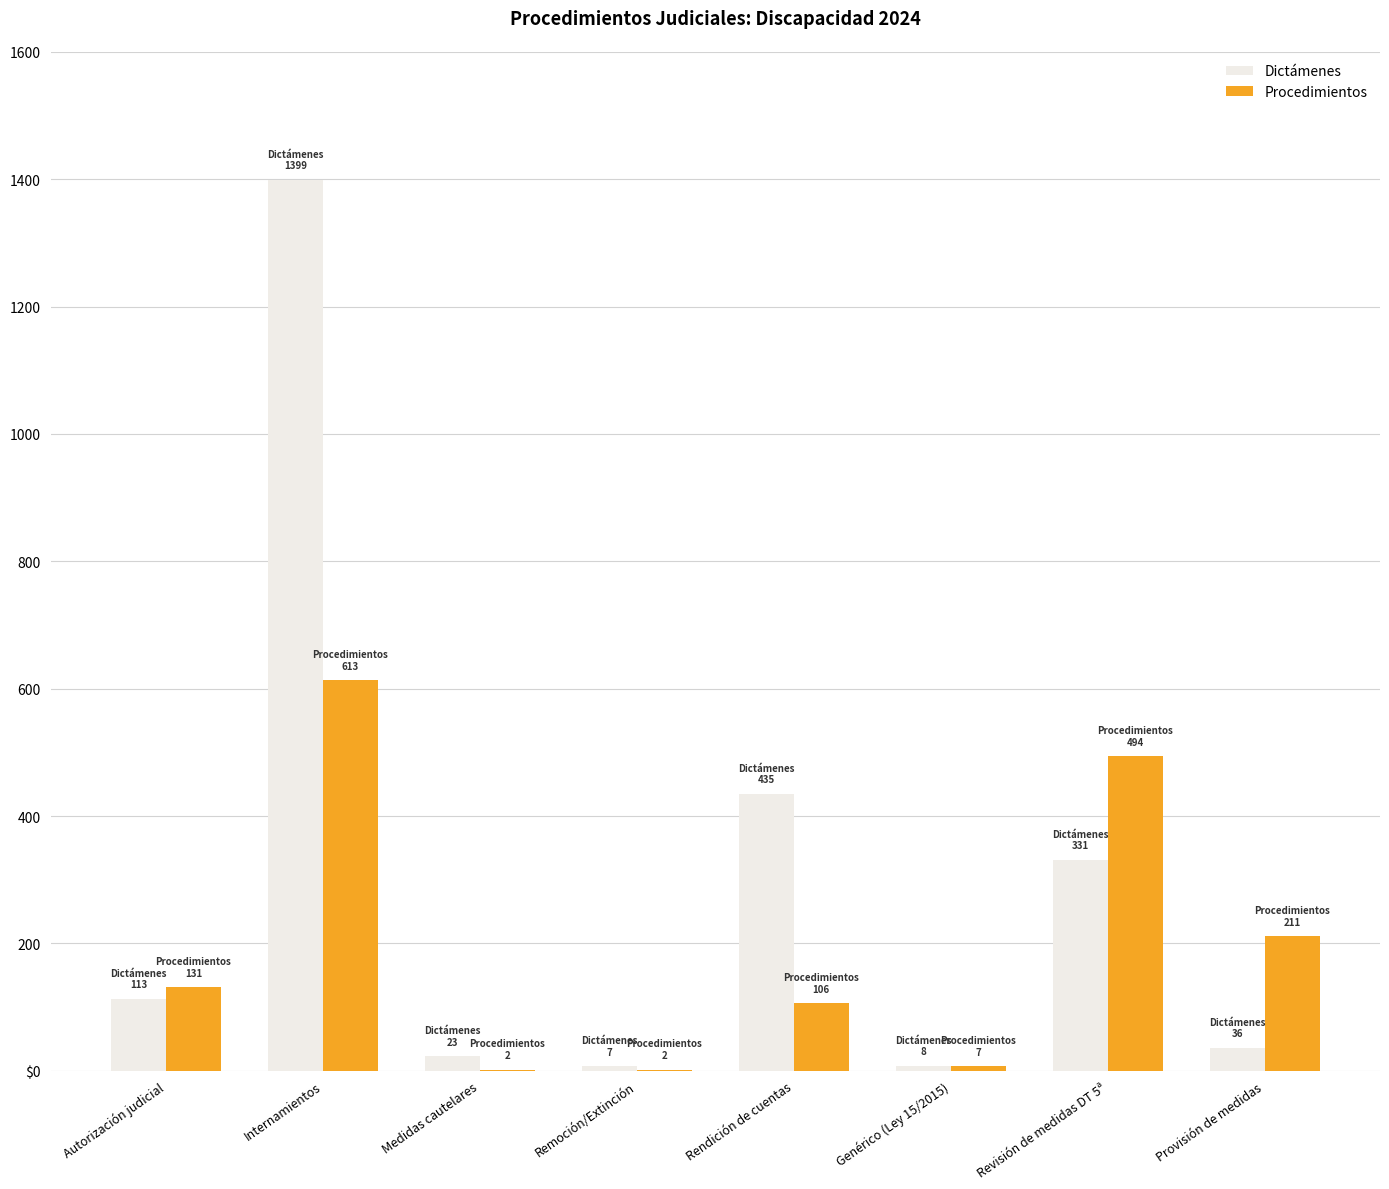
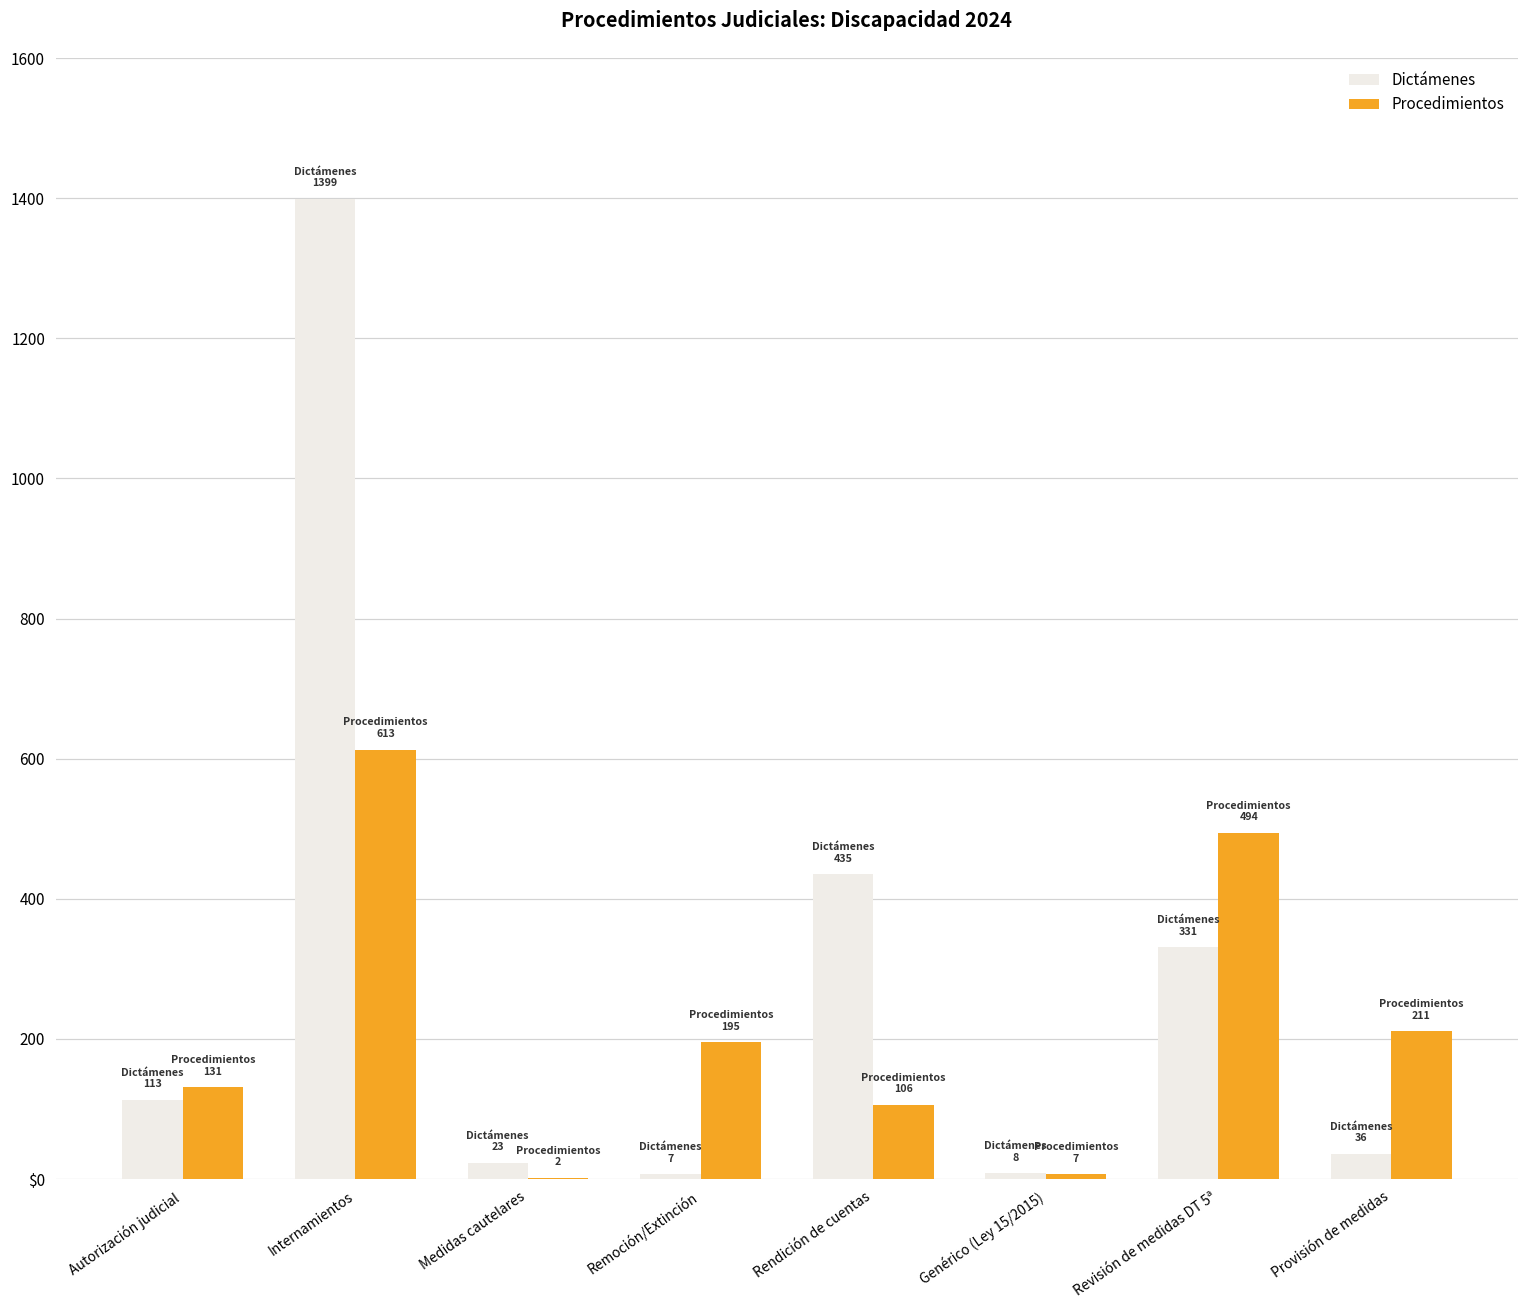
  {
    "Dictámenes": {
      "Autorización judicial": 113,
      "Internamientos": 1399,
      "Medidas cautelares": 23,
      "Rendición de cuentas": 435,
      "Revisión de medidas DT 5ª": 331,
      "Provisión de medidas": 36
    },
    "Procedimientos": {
      "Autorización judicial": 131,
      "Internamientos": 613,
      "Medidas cautelares": 2,
-     "Remoción/Extinción": 2,
+     "Remoción/Extinción": 195,
      "Rendición de cuentas": 106,
      "Genérico (Ley 15/2015)": 7,
      "Revisión de medidas DT 5ª": 494,
      "Provisión de medidas": 211
    }
  }
